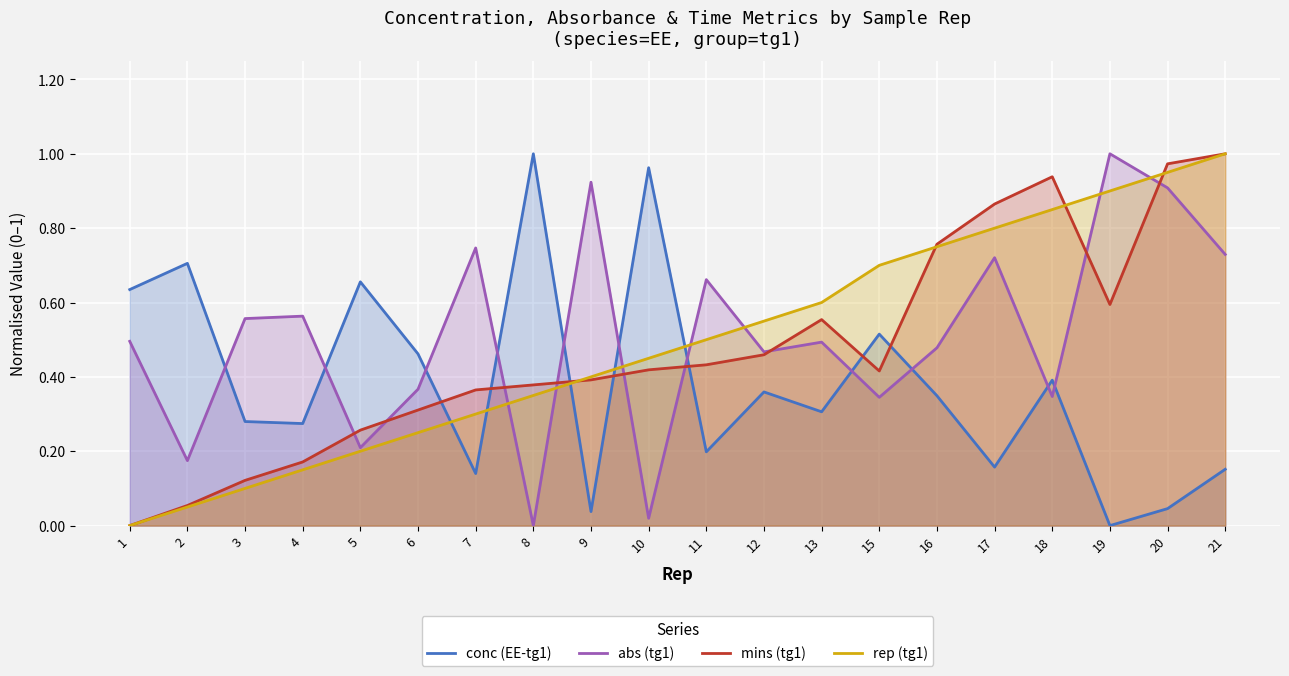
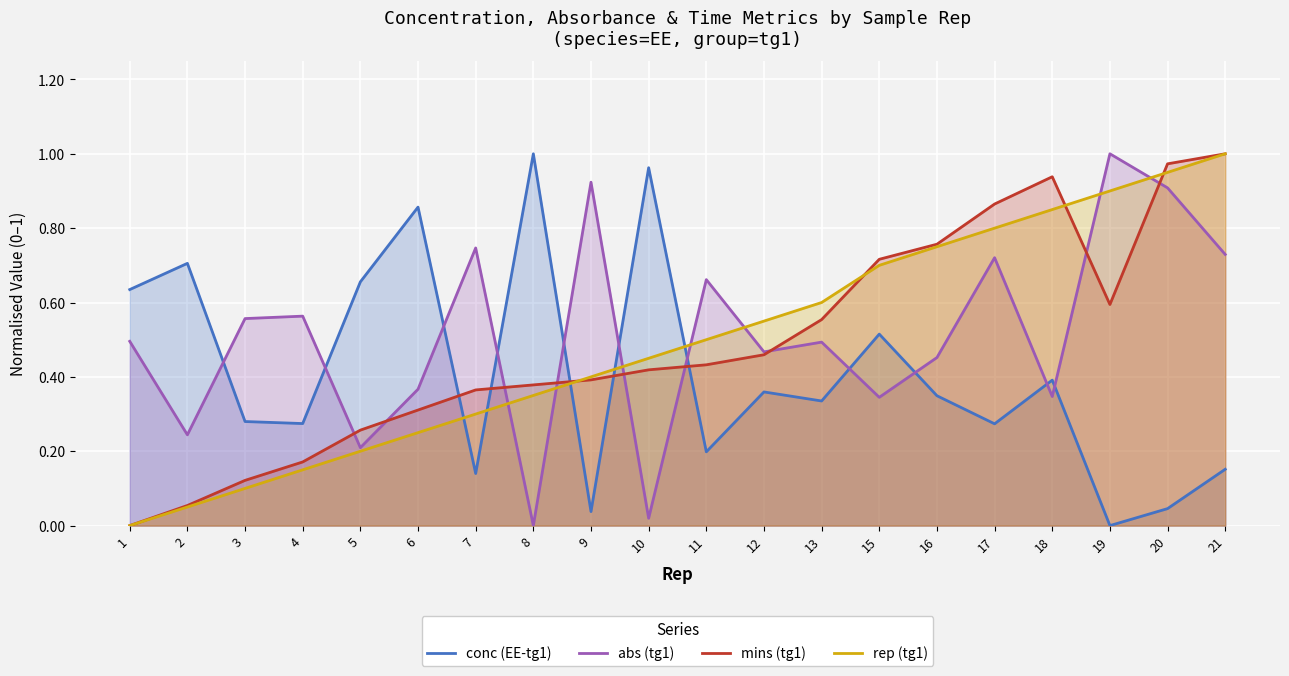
  {
    "conc (EE-tg1)": {
      "1": 0.63,
      "2": 0.71,
      "3": 0.28,
      "4": 0.27,
      "5": 0.66,
-     "6": 0.46,
+     "6": 0.86,
      "7": 0.14,
      "8": 1.00,
      "9": 0.04,
      "10": 0.96,
      "11": 0.20,
      "12": 0.36,
-     "13": 0.31,
+     "13": 0.34,
      "15": 0.51,
      "16": 0.35,
-     "17": 0.16,
+     "17": 0.27,
      "18": 0.39,
      "19": 0.00,
      "20": 0.05,
      "21": 0.15
    },
    "abs (tg1)": {
      "1": 0.50,
-     "2": 0.17,
+     "2": 0.24,
      "3": 0.56,
      "4": 0.56,
      "5": 0.21,
      "6": 0.37,
      "7": 0.75,
      "8": 0.00,
      "9": 0.92,
      "10": 0.02,
      "11": 0.66,
      "12": 0.47,
      "13": 0.49,
      "15": 0.34,
-     "16": 0.48,
+     "16": 0.45,
      "17": 0.72,
      "18": 0.35,
      "19": 1.00,
      "20": 0.91,
      "21": 0.73
    },
    "mins (tg1)": {
      "3": 0.12,
      "4": 0.17,
      "5": 0.26,
      "6": 0.31,
      "7": 0.36,
      "8": 0.38,
      "9": 0.39,
      "10": 0.42,
      "11": 0.43,
      "12": 0.46,
      "13": 0.55,
-     "15": 0.42,
+     "15": 0.72,
      "17": 0.86,
      "18": 0.94,
      "19": 0.59,
      "20": 0.97
    },
    "rep (tg1)": {
      "3": 0.10,
      "4": 0.15,
      "5": 0.20,
      "6": 0.25,
      "7": 0.30,
      "8": 0.35,
      "9": 0.40,
      "10": 0.45,
      "11": 0.50,
      "12": 0.55,
      "13": 0.60,
      "15": 0.70,
      "17": 0.80,
      "18": 0.85,
      "19": 0.90,
      "20": 0.95
    }
  }
